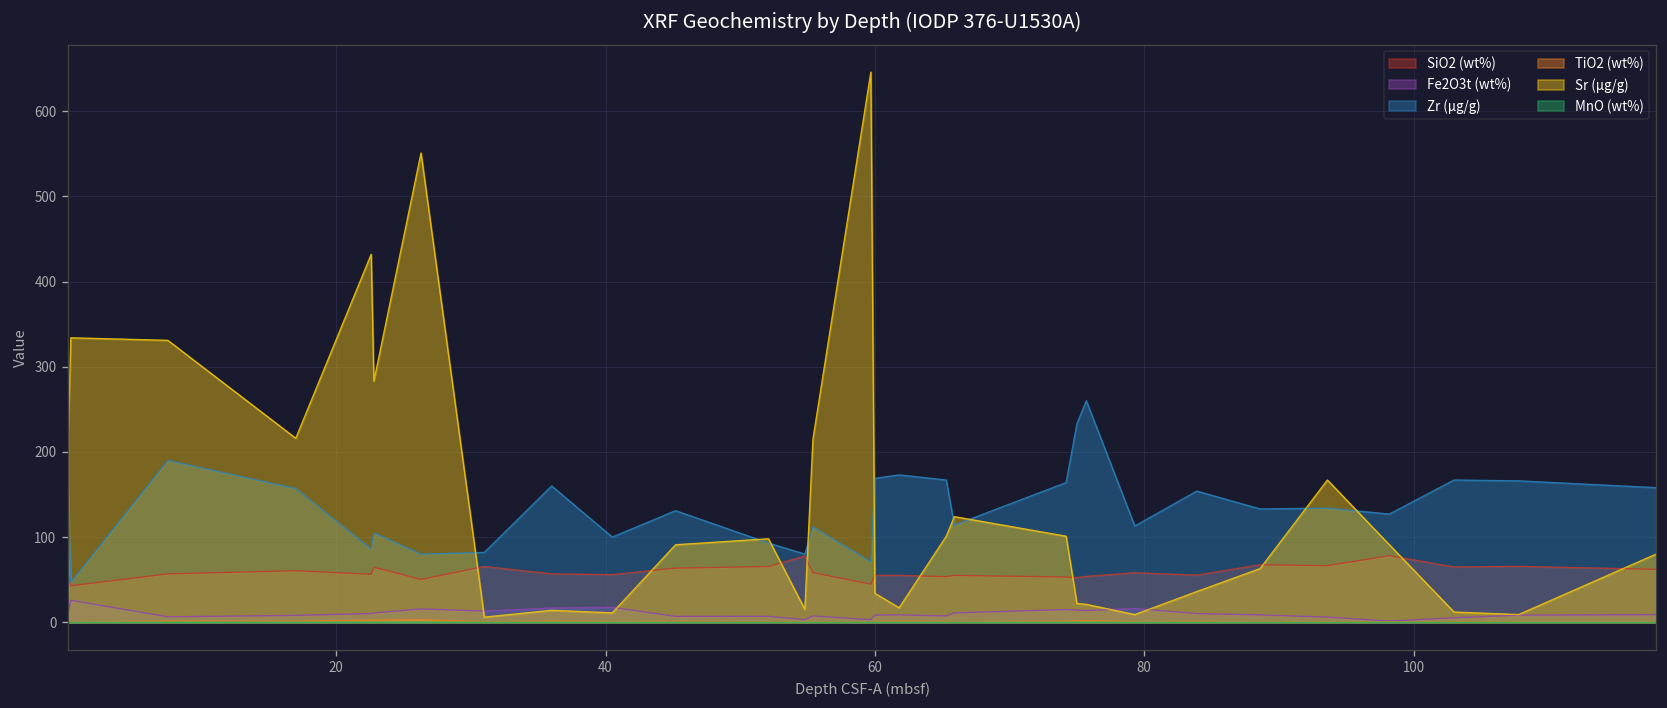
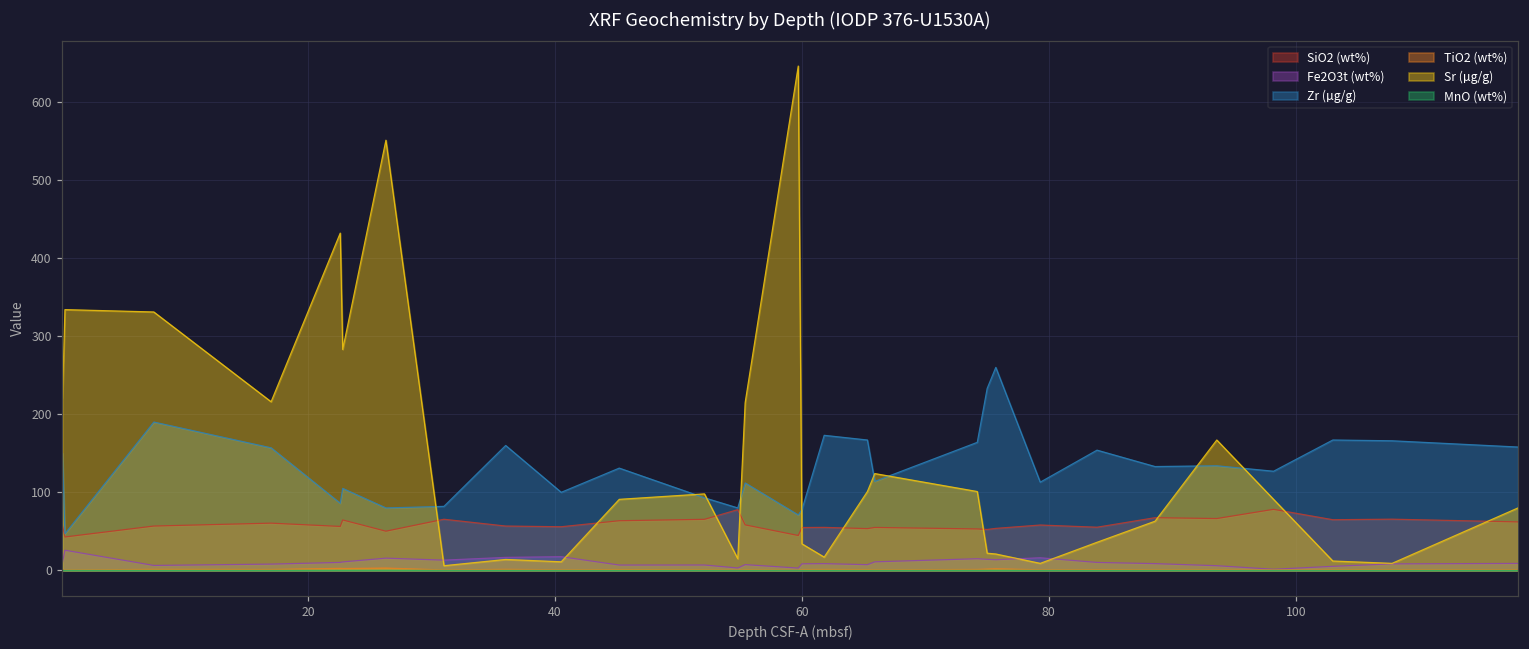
  {
    "Fe2O3t (wt%)": {
      "60": 10
    },
    "Zr (µg/g)": {
-     "60": 170
+     "60": 80
    }
  }
